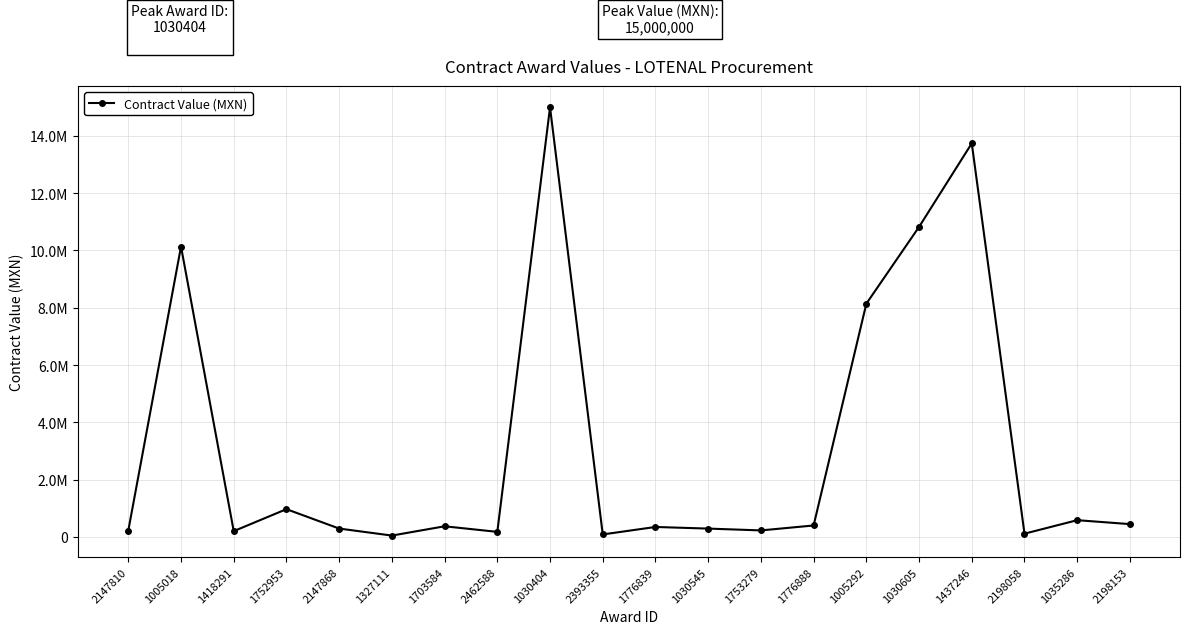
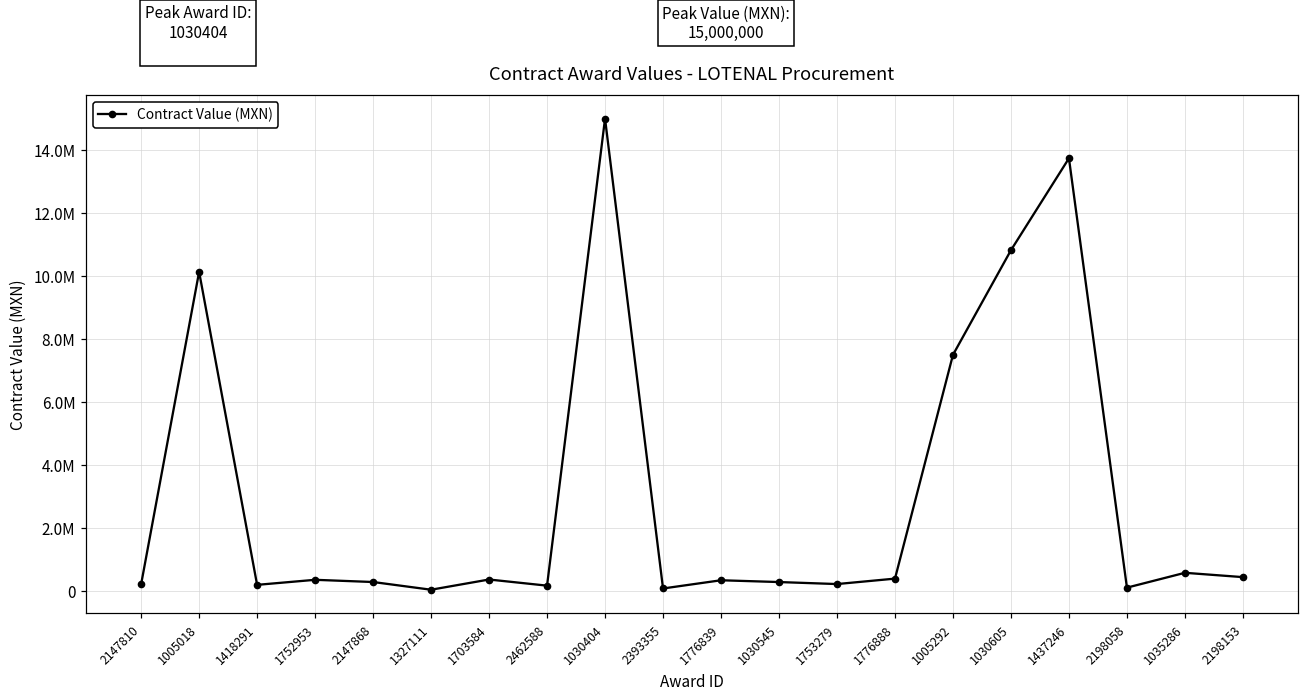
  {
    "2147810": 200000,
    "1005018": 10100000,
    "1418291": 200000,
-   "1752953": 1000000,
+   "1752953": 400000,
    "2147868": 300000,
    "1327111": 0,
    "1703584": 400000,
    "2462588": 200000,
    "1030404": 15000000,
    "2393355": 100000,
    "1776839": 300000,
    "1030545": 300000,
    "1753279": 200000,
    "1776888": 400000,
-   "1005292": 8100000,
+   "1005292": 7500000,
    "1030605": 10800000,
    "1437246": 13700000,
    "2198058": 100000,
    "1035286": 600000,
    "2198153": 400000
  }
